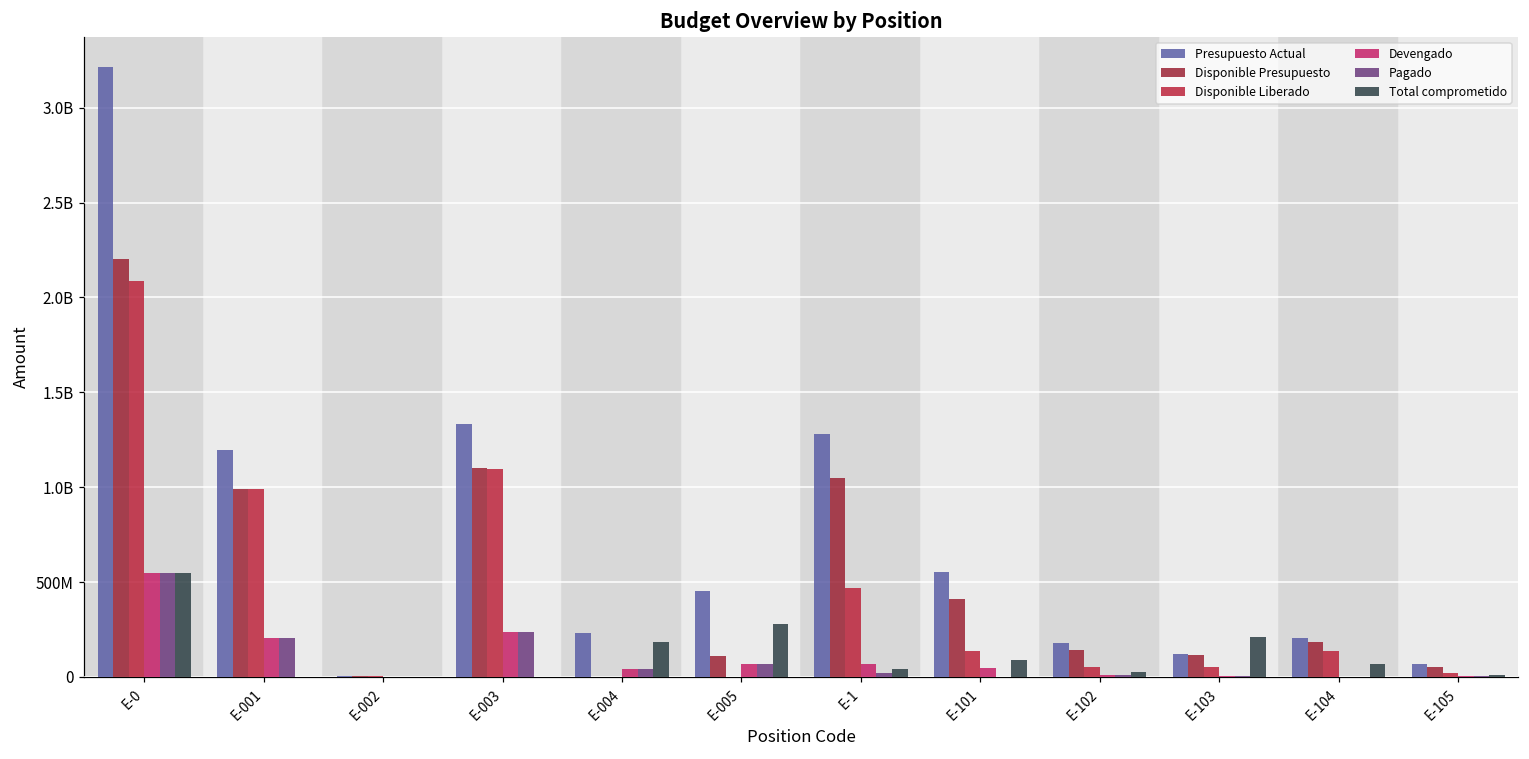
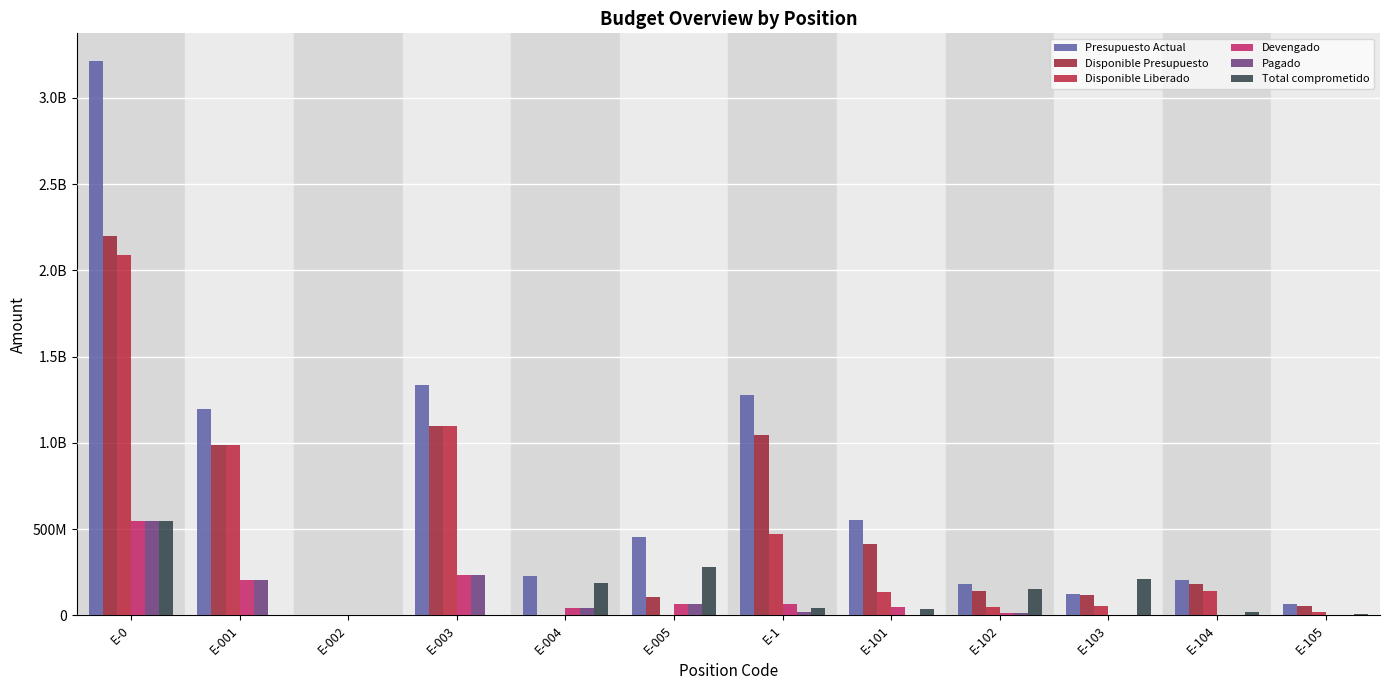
  {
    "Total comprometido": {
      "E-0": 550000000,
      "E-001": 0,
      "E-002": 0,
      "E-003": 0,
      "E-004": 190000000,
      "E-005": 280000000,
      "E-1": 40000000,
-     "E-101": 90000000,
-     "E-102": 20000000,
+     "E-101": 40000000,
+     "E-102": 150000000,
      "E-103": 210000000,
-     "E-104": 70000000
+     "E-104": 20000000
    }
  }
